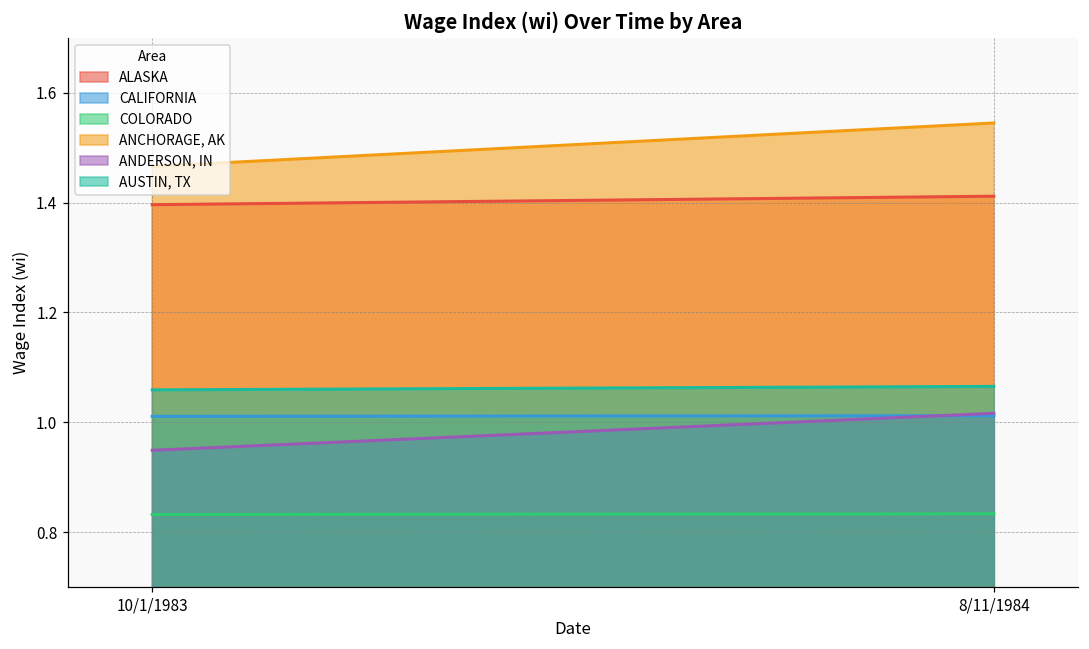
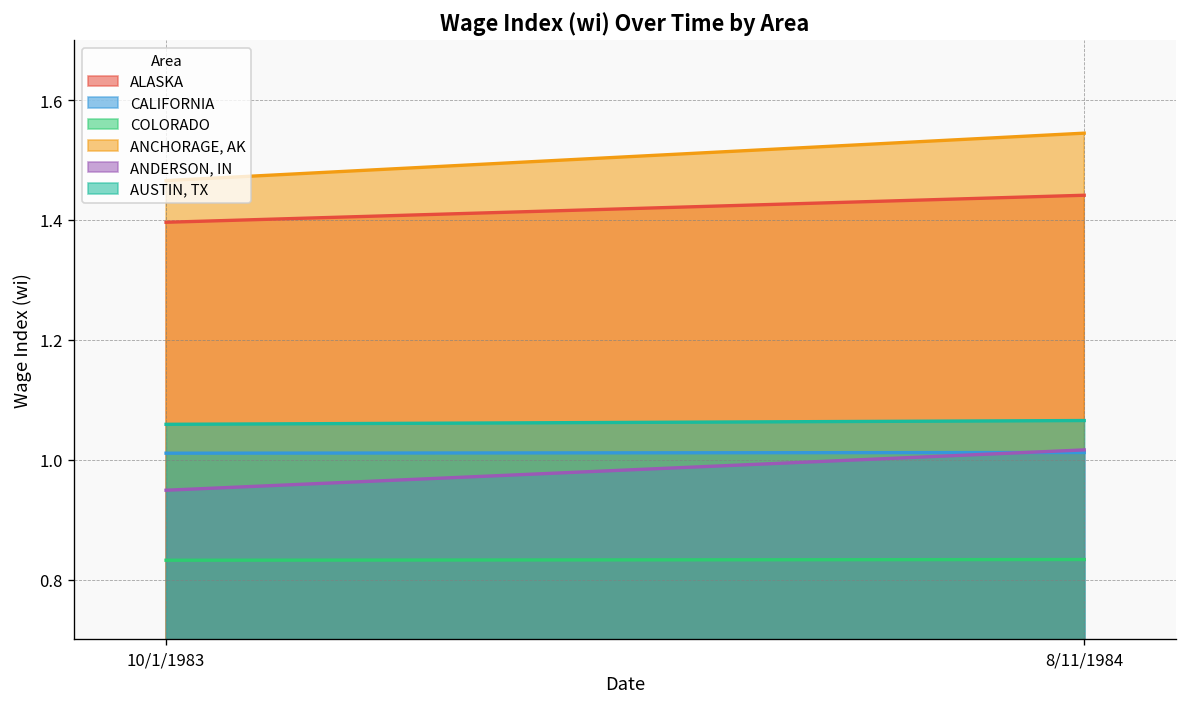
  {
    "ALASKA": {
      "10/1/1983": 1.40,
-     "8/11/1984": 1.41
+     "8/11/1984": 1.44
    },
    "CALIFORNIA": {
      "10/1/1983": 1.01
    },
    "ANCHORAGE, AK": {
      "8/11/1984": 1.54
    },
    "ANDERSON, IN": {
      "10/1/1983": 0.95
    }
  }
